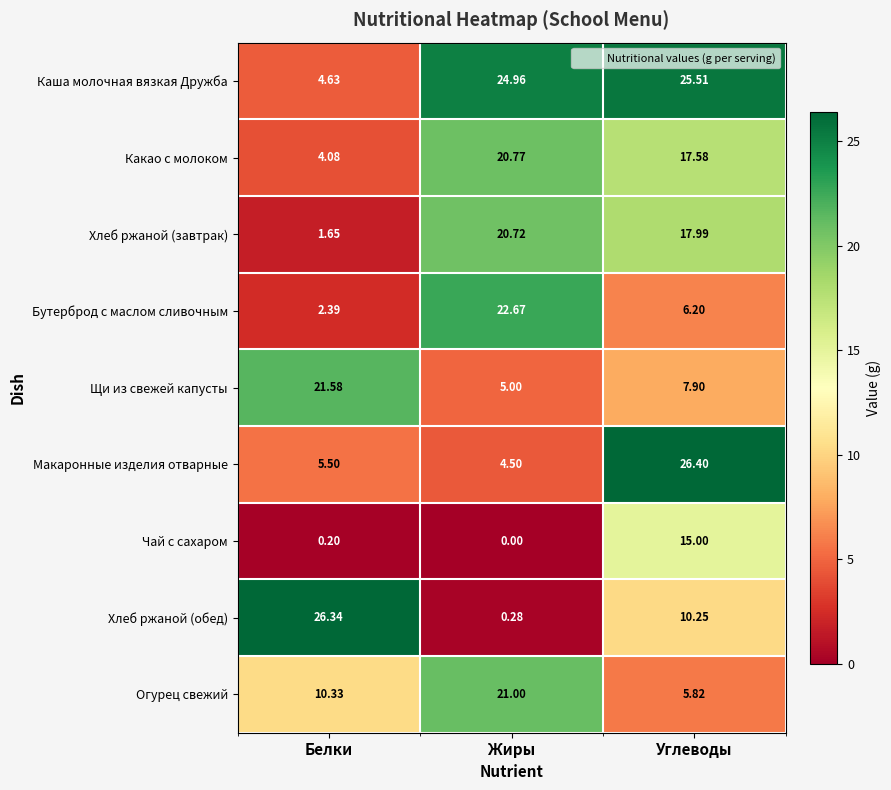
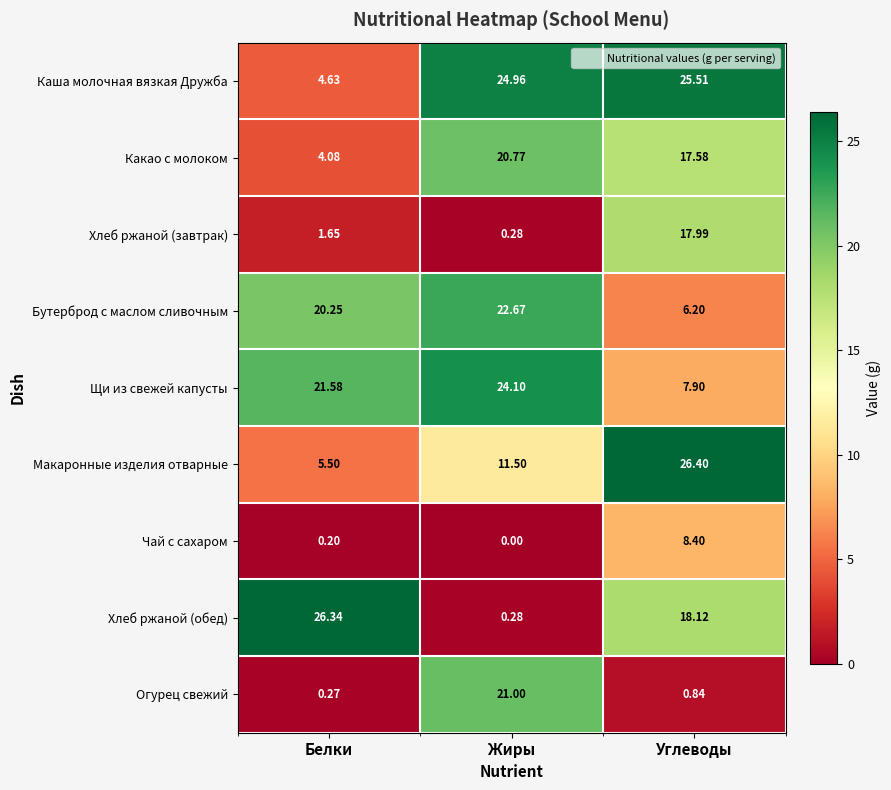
  {
    "Каша молочная вязкая Дружба": {
      "Белки": 4.63,
      "Жиры": 24.96,
      "Углеводы": 25.51
    },
    "Какао с молоком": {
      "Белки": 4.08,
      "Жиры": 20.77,
      "Углеводы": 17.58
    },
    "Хлеб ржаной (завтрак)": {
      "Белки": 1.65,
-     "Жиры": 20.72,
+     "Жиры": 0.28,
      "Углеводы": 17.99
    },
    "Бутерброд с маслом сливочным": {
-     "Белки": 2.39,
+     "Белки": 20.25,
      "Жиры": 22.67,
      "Углеводы": 6.20
    },
    "Щи из свежей капусты": {
      "Белки": 21.58,
-     "Жиры": 5.00,
+     "Жиры": 24.10,
      "Углеводы": 7.90
    },
    "Макаронные изделия отварные": {
      "Белки": 5.50,
-     "Жиры": 4.50,
+     "Жиры": 11.50,
      "Углеводы": 26.40
    },
    "Чай с сахаром": {
      "Белки": 0.20,
      "Жиры": 0.00,
-     "Углеводы": 15.00
+     "Углеводы": 8.40
    },
    "Хлеб ржаной (обед)": {
      "Белки": 26.34,
      "Жиры": 0.28,
-     "Углеводы": 10.25
+     "Углеводы": 18.12
    },
    "Огурец свежий": {
-     "Белки": 10.33,
+     "Белки": 0.27,
      "Жиры": 21.00,
-     "Углеводы": 5.82
+     "Углеводы": 0.84
    }
  }
